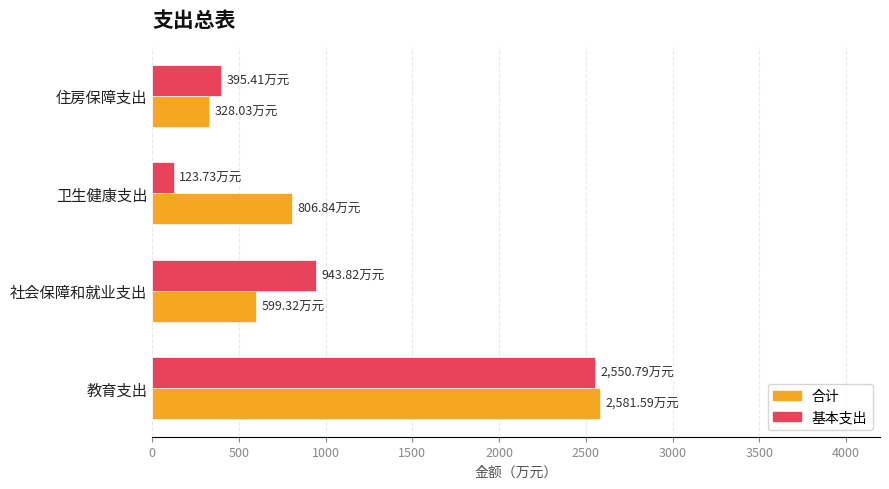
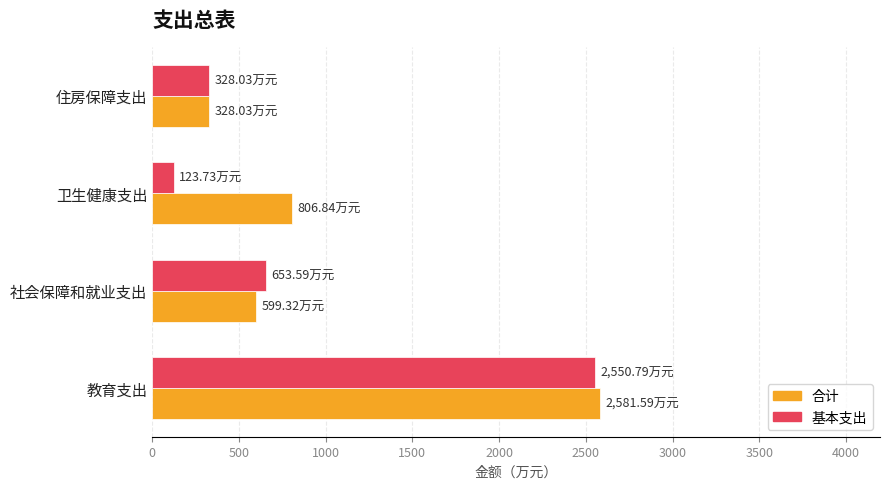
  {
    "合计": {
      "住房保障支出": "328.03",
      "卫生健康支出": "806.84",
      "社会保障和就业支出": "599.32",
      "教育支出": "2,581.59"
    },
    "基本支出": {
-     "住房保障支出": "395.41",
+     "住房保障支出": "328.03",
      "卫生健康支出": "123.73",
-     "社会保障和就业支出": "943.82",
+     "社会保障和就业支出": "653.59",
      "教育支出": "2,550.79"
    }
  }
